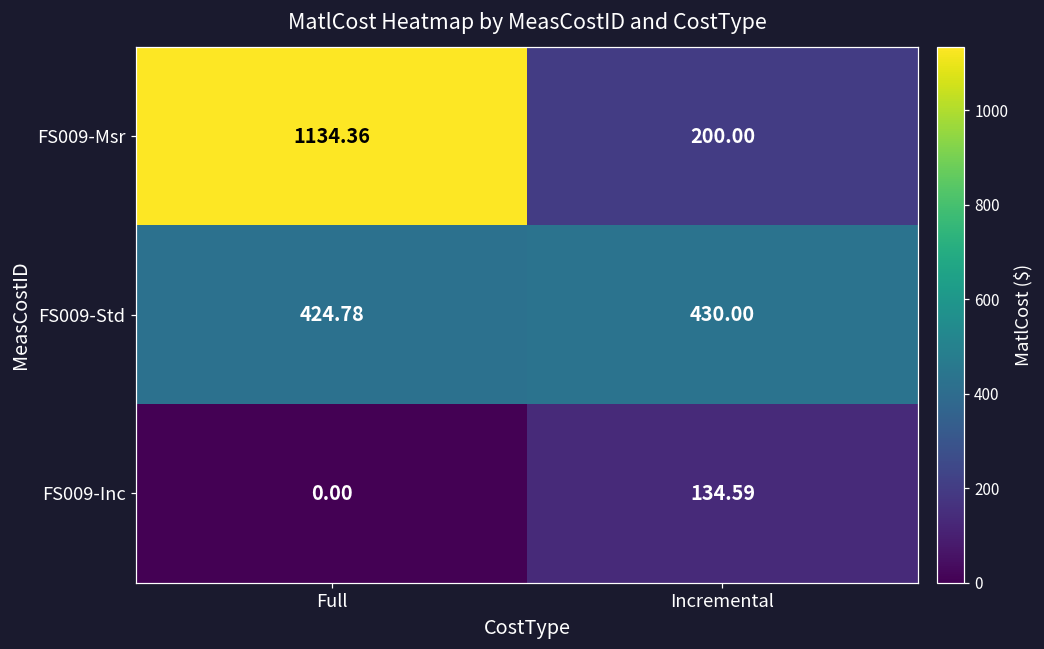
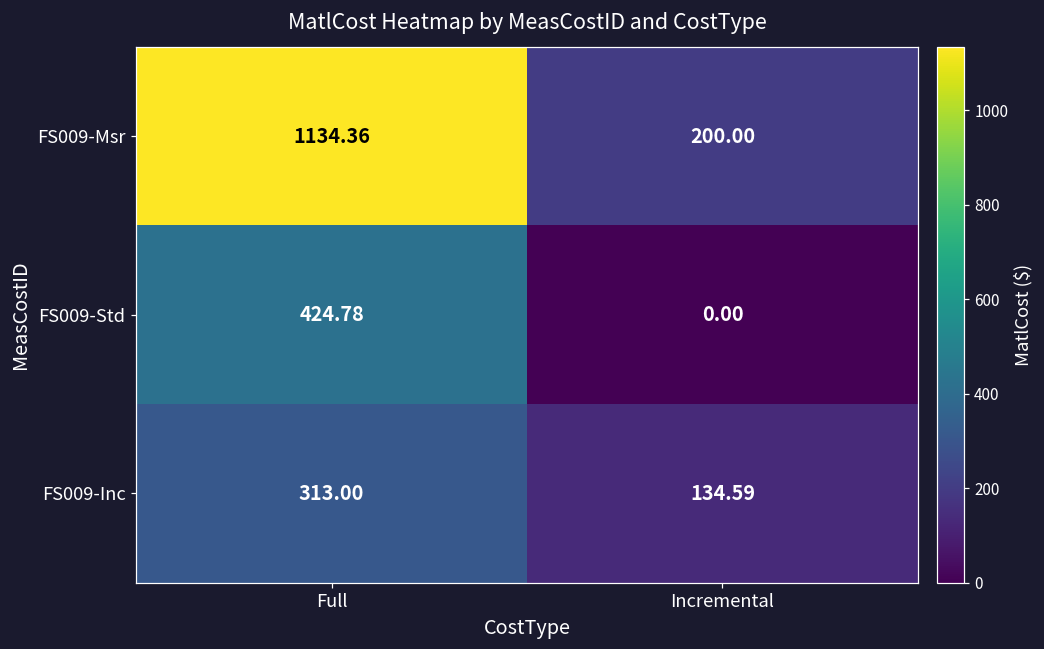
  {
    "FS009-Msr": {
      "Full": 1134.36,
      "Incremental": 200.00
    },
    "FS009-Std": {
      "Full": 424.78,
-     "Incremental": 430.00
+     "Incremental": 0.00
    },
    "FS009-Inc": {
-     "Full": 0.00,
+     "Full": 313.00,
      "Incremental": 134.59
    }
  }
